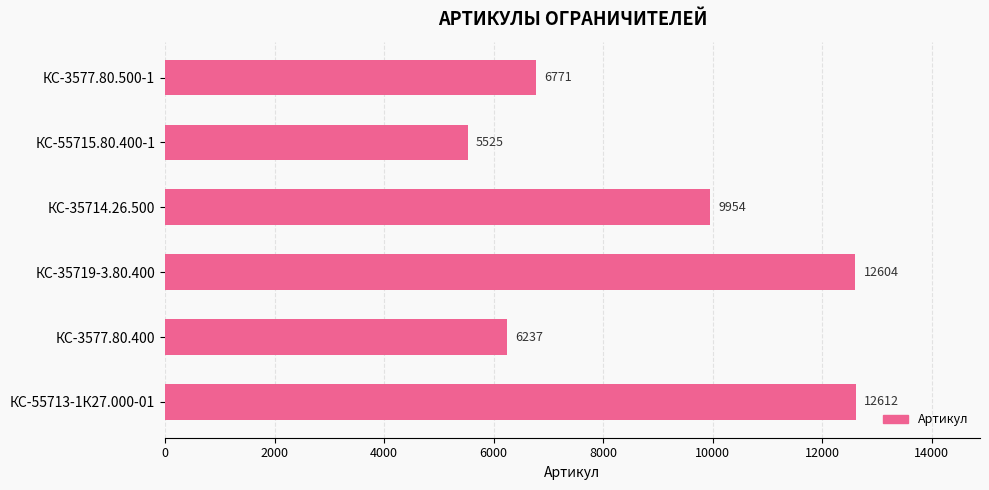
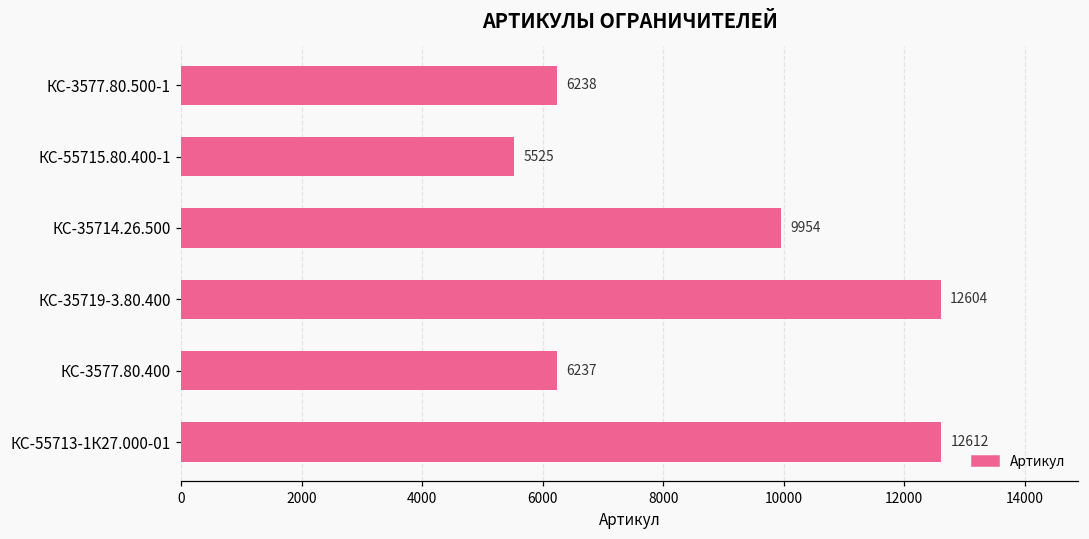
  {
-   "КС-3577.80.500-1": 6771,
+   "КС-3577.80.500-1": 6238,
    "КС-55715.80.400-1": 5525,
    "КС-35714.26.500": 9954,
    "КС-35719-3.80.400": 12604,
    "КС-3577.80.400": 6237,
    "КС-55713-1К27.000-01": 12612
  }
